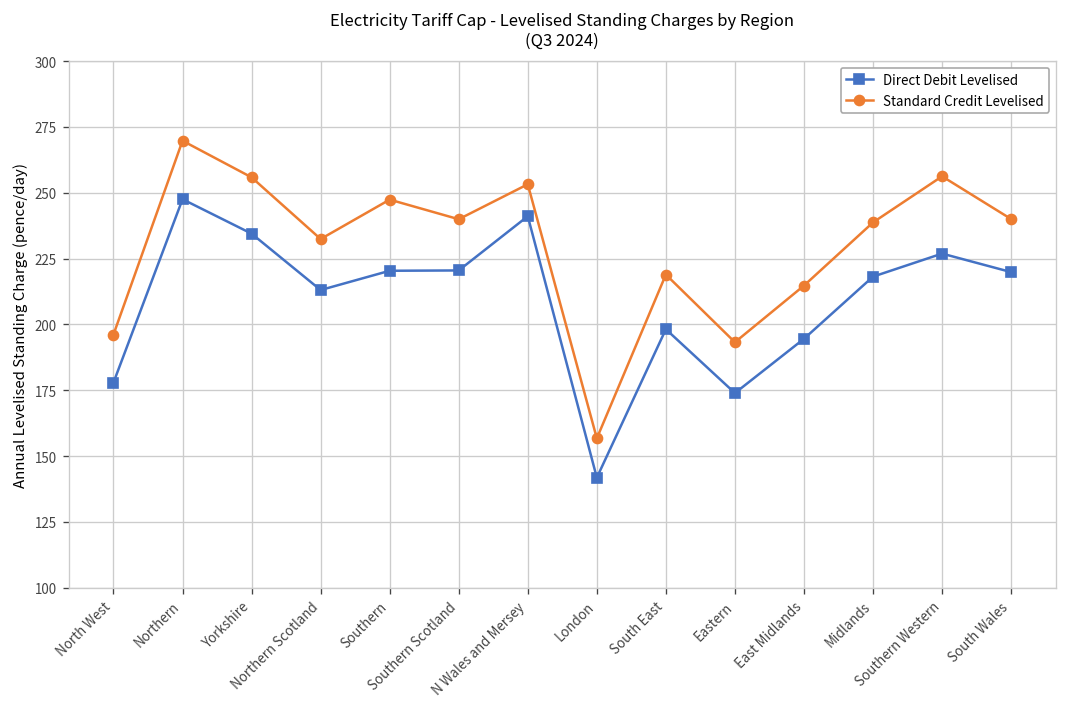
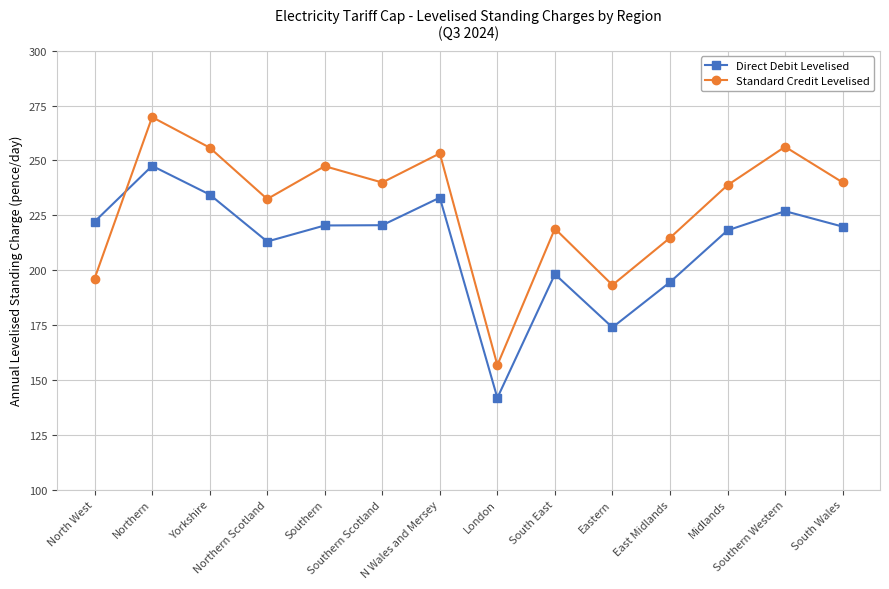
  {
    "Direct Debit Levelised": {
-     "North West": 178,
+     "North West": 222,
      "Northern": 248,
      "Yorkshire": 234,
      "Northern Scotland": 213,
      "Southern": 220,
      "Southern Scotland": 220,
-     "N Wales and Mersey": 241,
+     "N Wales and Mersey": 233,
      "London": 142,
      "South East": 198,
      "Eastern": 174,
      "East Midlands": 195,
      "Midlands": 218,
      "Southern Western": 227,
      "South Wales": 220
    },
    "Standard Credit Levelised": {
      "North West": 196,
      "Northern": 270,
      "Yorkshire": 256,
      "Northern Scotland": 232,
      "Southern": 247,
      "Southern Scotland": 240,
      "N Wales and Mersey": 253,
      "London": 157,
      "South East": 219,
      "Eastern": 193,
      "East Midlands": 215,
      "Midlands": 239,
      "Southern Western": 256,
      "South Wales": 240
    }
  }
